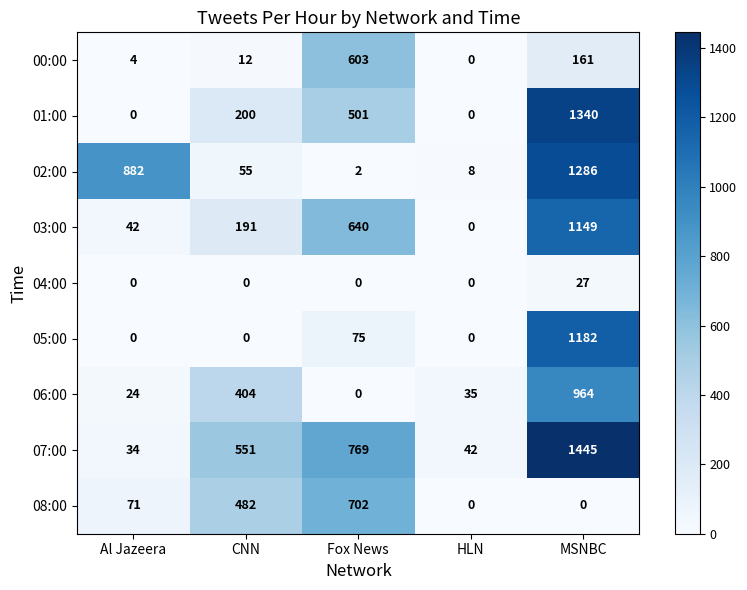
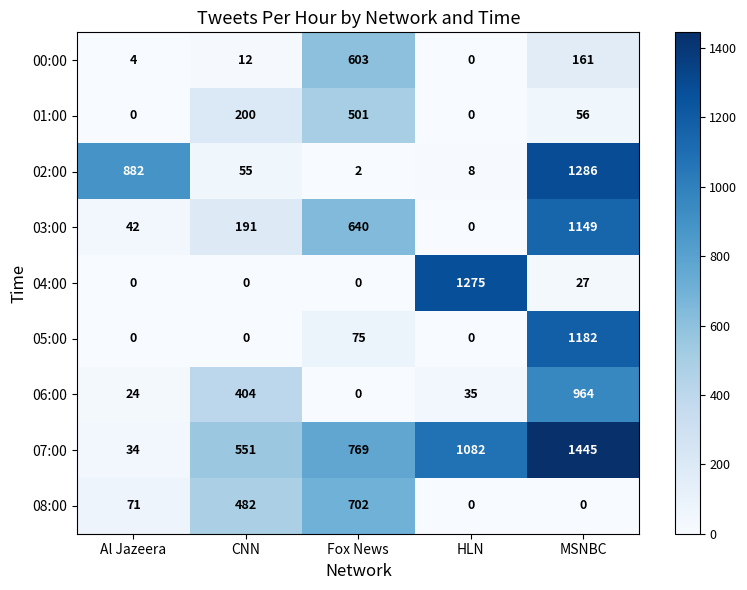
  {
    "00:00": {
      "Al Jazeera": 4,
      "CNN": 12,
      "Fox News": 603,
      "HLN": 0,
      "MSNBC": 161
    },
    "01:00": {
      "Al Jazeera": 0,
      "CNN": 200,
      "Fox News": 501,
      "HLN": 0,
-     "MSNBC": 1340
+     "MSNBC": 56
    },
    "02:00": {
      "Al Jazeera": 882,
      "CNN": 55,
      "Fox News": 2,
      "HLN": 8,
      "MSNBC": 1286
    },
    "03:00": {
      "Al Jazeera": 42,
      "CNN": 191,
      "Fox News": 640,
      "HLN": 0,
      "MSNBC": 1149
    },
    "04:00": {
      "Al Jazeera": 0,
      "CNN": 0,
      "Fox News": 0,
-     "HLN": 0,
+     "HLN": 1275,
      "MSNBC": 27
    },
    "05:00": {
      "Al Jazeera": 0,
      "CNN": 0,
      "Fox News": 75,
      "HLN": 0,
      "MSNBC": 1182
    },
    "06:00": {
      "Al Jazeera": 24,
      "CNN": 404,
      "Fox News": 0,
      "HLN": 35,
      "MSNBC": 964
    },
    "07:00": {
      "Al Jazeera": 34,
      "CNN": 551,
      "Fox News": 769,
-     "HLN": 42,
+     "HLN": 1082,
      "MSNBC": 1445
    },
    "08:00": {
      "Al Jazeera": 71,
      "CNN": 482,
      "Fox News": 702,
      "HLN": 0,
      "MSNBC": 0
    }
  }
